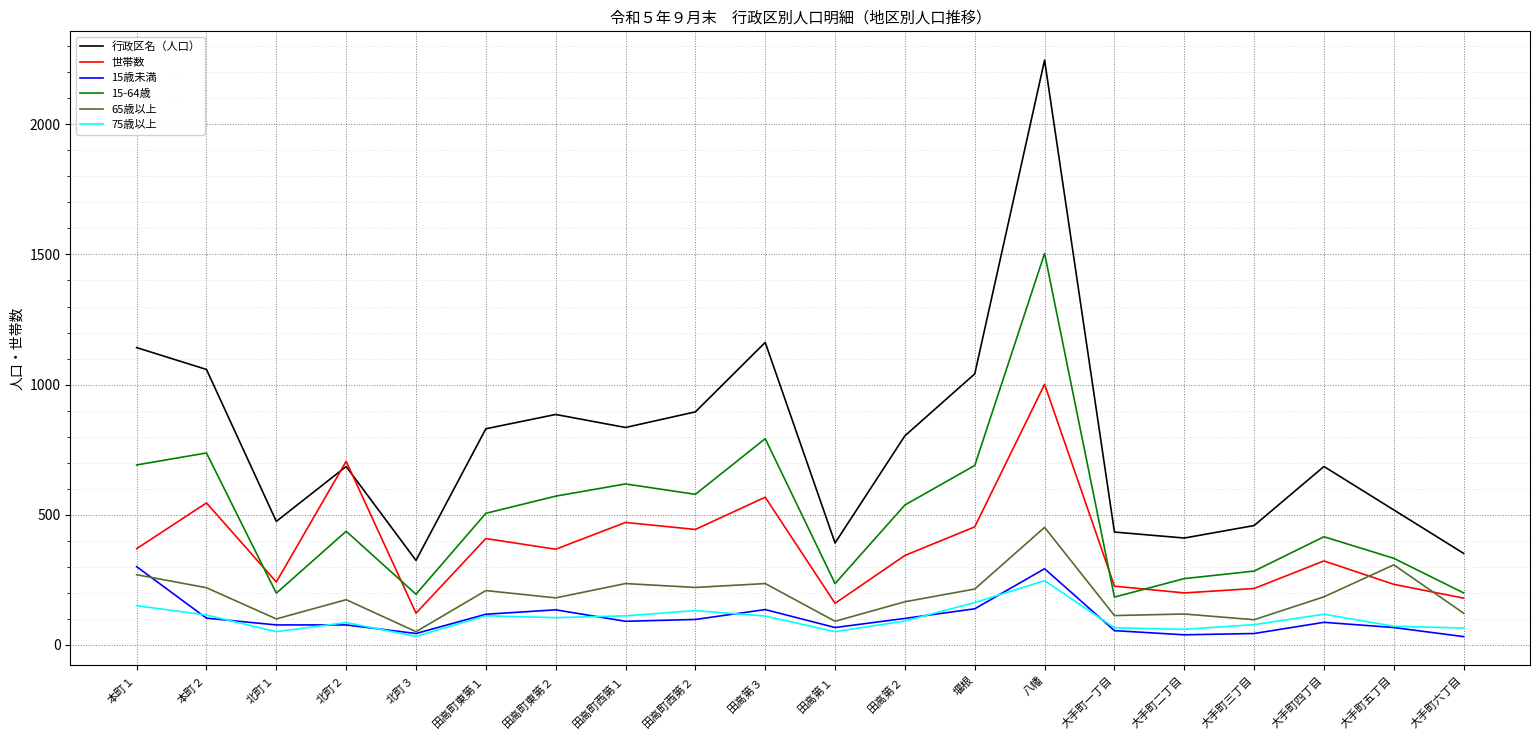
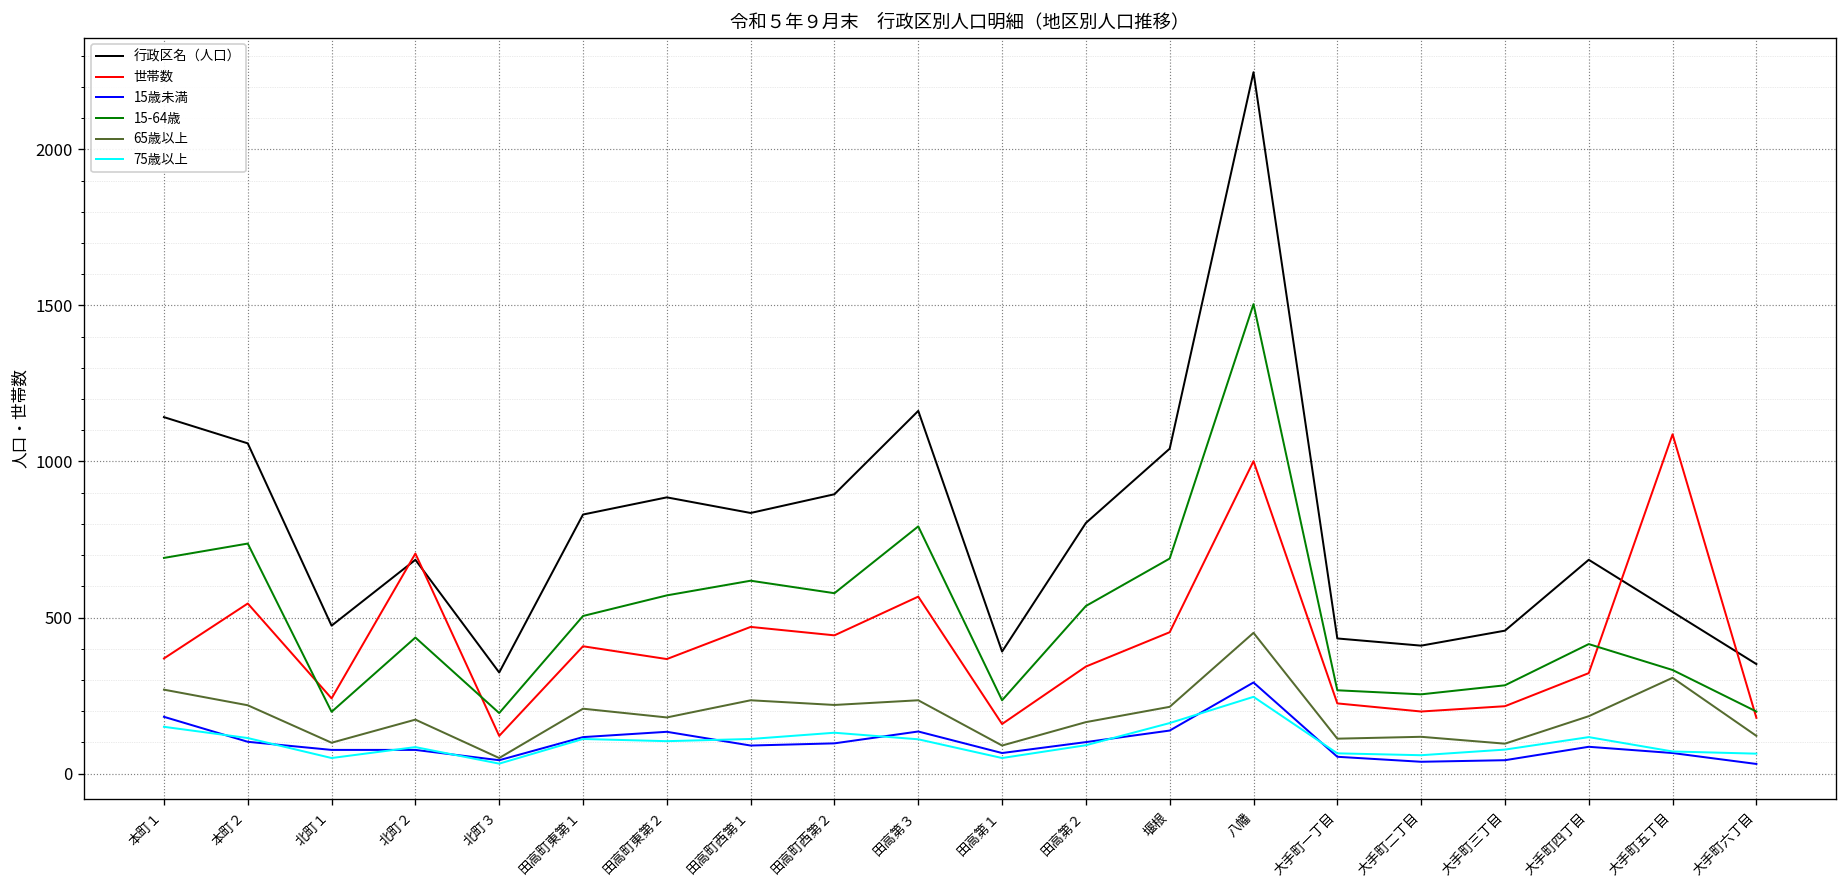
  {
    "行政区名（人口）": {
      "本町１": 1140,
      "本町２": 1060,
      "北町１": 470,
      "北町２": 690,
      "北町３": 320,
      "田高町東第１": 830,
      "田高町東第２": 890,
      "田高町西第１": 840,
      "田高町西第２": 900,
      "田高第３": 1160,
      "田高第１": 390,
      "田高第２": 800,
      "堰根": 1040,
      "八幡": 2250,
      "大手町一丁目": 430,
      "大手町二丁目": 410,
      "大手町三丁目": 460,
      "大手町四丁目": 690,
      "大手町五丁目": 520,
      "大手町六丁目": 350
    },
    "世帯数": {
      "本町１": 370,
      "本町２": 550,
      "北町１": 240,
      "北町２": 710,
      "北町３": 120,
      "田高町東第１": 410,
      "田高町東第２": 370,
      "田高町西第１": 470,
      "田高町西第２": 440,
      "田高第３": 570,
      "田高第１": 160,
      "田高第２": 340,
      "堰根": 450,
      "八幡": 1000,
      "大手町一丁目": 230,
      "大手町二丁目": 200,
      "大手町三丁目": 220,
      "大手町四丁目": 320,
-     "大手町五丁目": 230,
+     "大手町五丁目": 1090,
      "大手町六丁目": 180
    },
    "15歳未満": {
-     "本町１": 300,
+     "本町１": 180,
      "本町２": 100,
      "北町１": 80,
      "田高町東第２": 130,
      "田高町西第１": 90,
      "田高町西第２": 100,
      "田高第３": 140,
      "田高第１": 70,
      "田高第２": 100,
      "堰根": 140,
      "八幡": 290,
      "大手町一丁目": 50,
      "大手町二丁目": 40,
      "大手町三丁目": 40,
      "大手町四丁目": 90,
      "大手町六丁目": 30
    },
    "15-64歳": {
      "本町１": 690,
      "本町２": 740,
      "北町１": 200,
      "北町２": 440,
      "北町３": 190,
      "田高町東第１": 510,
      "田高町東第２": 570,
      "田高町西第１": 620,
      "田高町西第２": 580,
      "田高第３": 790,
      "田高第１": 240,
      "田高第２": 540,
      "堰根": 690,
      "八幡": 1500,
-     "大手町一丁目": 180,
+     "大手町一丁目": 270,
      "大手町二丁目": 250,
      "大手町三丁目": 280,
      "大手町四丁目": 420,
      "大手町五丁目": 330,
      "大手町六丁目": 200
    },
    "65歳以上": {
      "本町１": 270,
      "本町２": 220,
      "北町１": 100,
      "北町２": 170,
      "田高町東第１": 210,
      "田高町東第２": 180,
      "田高町西第１": 240,
      "田高町西第２": 220,
      "田高第３": 240,
      "田高第１": 90,
      "田高第２": 170,
      "堰根": 210,
      "八幡": 450,
      "大手町一丁目": 110,
      "大手町二丁目": 120,
      "大手町三丁目": 100,
      "大手町四丁目": 180,
      "大手町五丁目": 310,
      "大手町六丁目": 120
    },
    "75歳以上": {
      "本町１": 150,
      "本町２": 110,
      "北町１": 50,
      "北町３": 30,
      "田高町東第２": 100,
      "田高町西第１": 110,
      "田高町西第２": 130,
      "田高第３": 110,
      "田高第１": 50,
      "田高第２": 90,
      "堰根": 160,
      "八幡": 250,
      "大手町一丁目": 70,
      "大手町二丁目": 60,
      "大手町三丁目": 80,
      "大手町四丁目": 120,
      "大手町六丁目": 60
    }
  }
